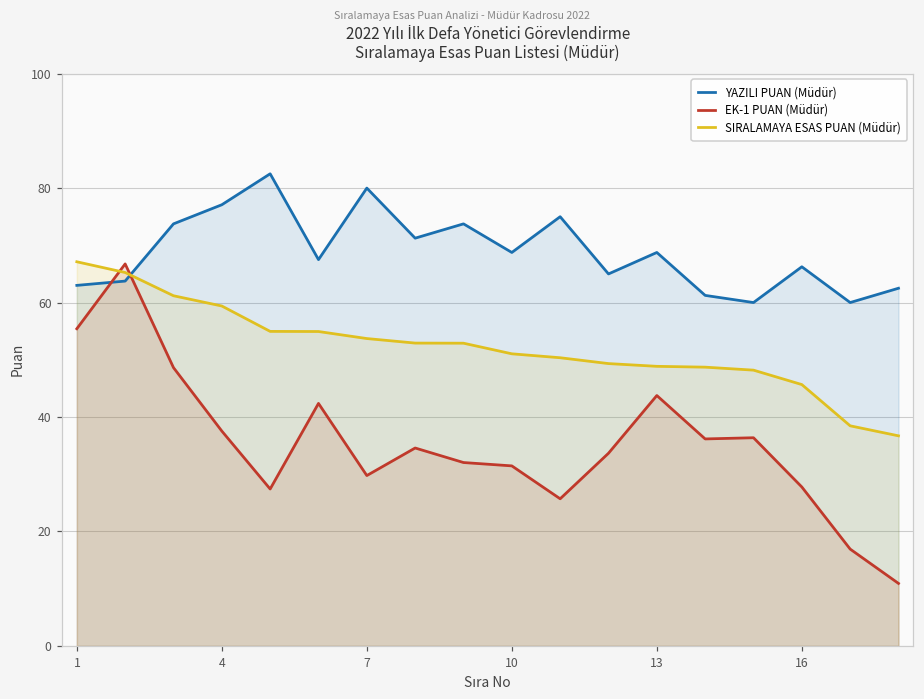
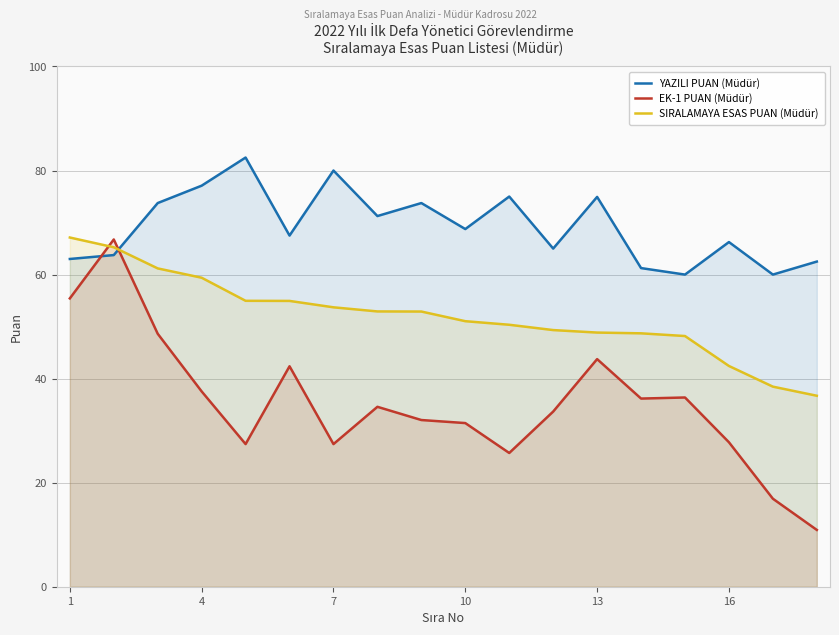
  {
    "YAZILI PUAN (Müdür)": {
      "1": 63,
      "4": 77,
      "7": 80,
      "10": 69,
-     "13": 69,
+     "13": 75,
      "16": 66
    },
    "EK-1 PUAN (Müdür)": {
      "1": 55,
      "4": 38,
-     "7": 30,
+     "7": 27,
      "10": 31,
      "13": 44,
      "16": 28
    },
    "SIRALAMAYA ESAS PUAN (Müdür)": {
      "1": 67,
      "4": 59,
      "7": 54,
      "10": 51,
      "13": 49,
-     "16": 46
+     "16": 42
    }
  }
